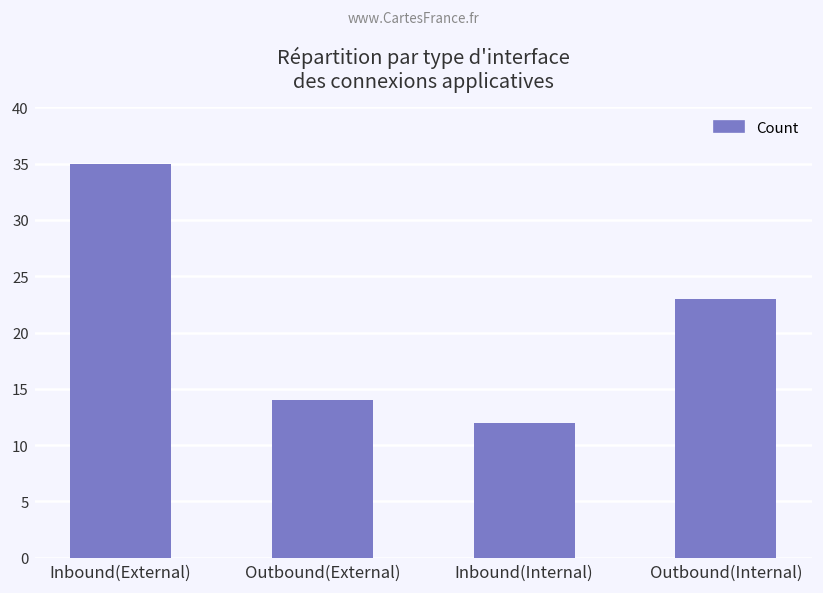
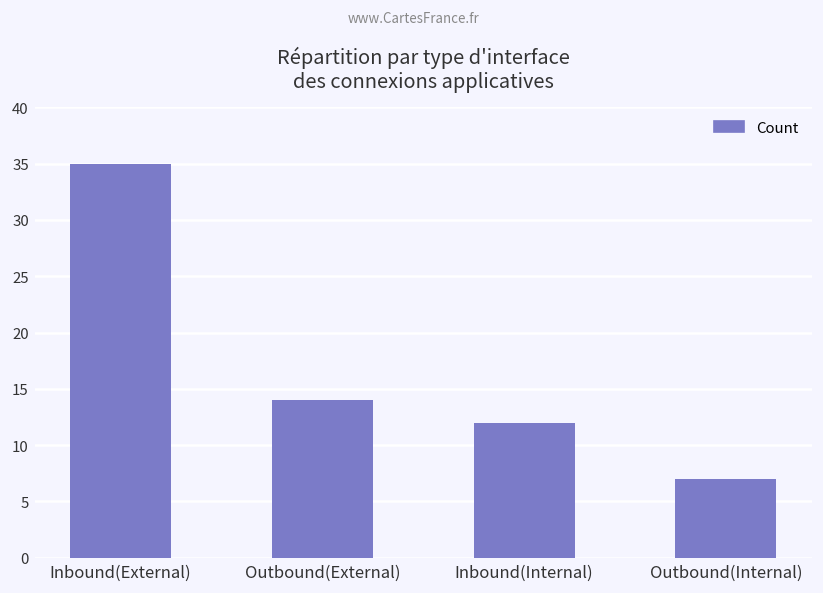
  {
    "Inbound(External)": 35,
    "Outbound(External)": 14,
    "Inbound(Internal)": 12,
-   "Outbound(Internal)": 23
+   "Outbound(Internal)": 7
  }
